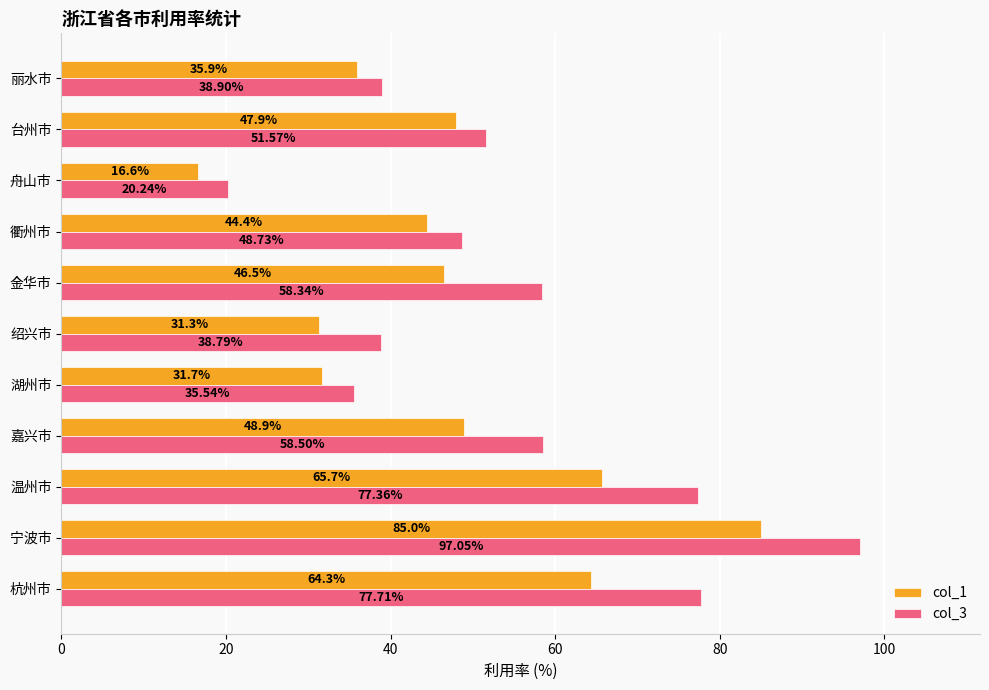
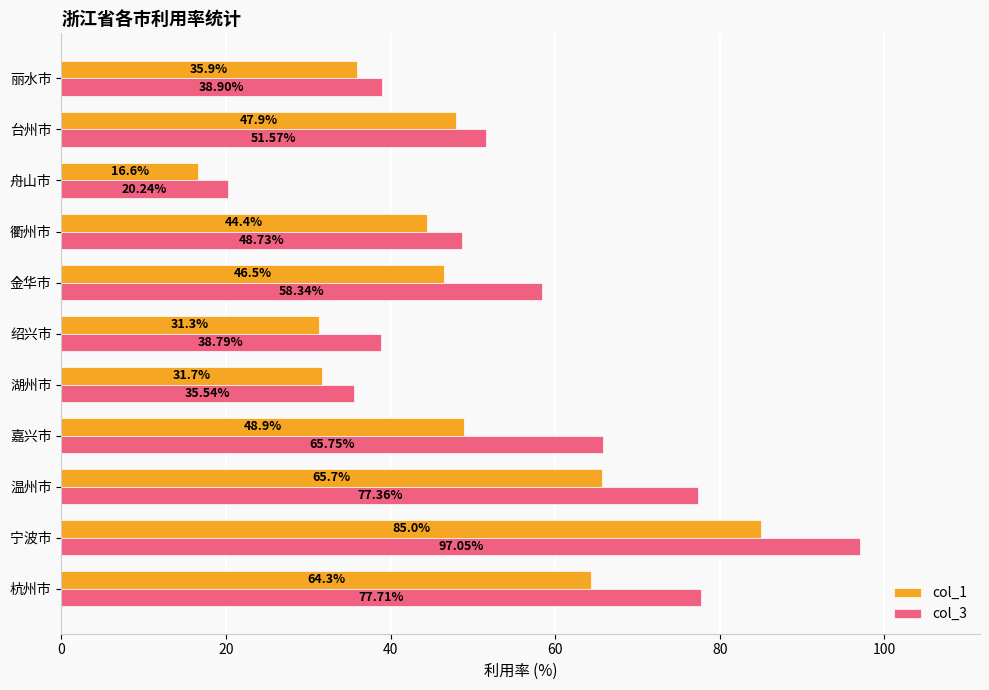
  {
    "col_1": {
      "丽水市": "35.9%",
      "台州市": "47.9%",
      "舟山市": "16.6%",
      "衢州市": "44.4%",
      "金华市": "46.5%",
      "绍兴市": "31.3%",
      "湖州市": "31.7%",
      "嘉兴市": "48.9%",
      "温州市": "65.7%",
      "宁波市": "85.0%",
      "杭州市": "64.3%"
    },
    "col_3": {
      "丽水市": "38.90%",
      "台州市": "51.57%",
      "舟山市": "20.24%",
      "衢州市": "48.73%",
      "金华市": "58.34%",
      "绍兴市": "38.79%",
      "湖州市": "35.54%",
-     "嘉兴市": "58.50%",
+     "嘉兴市": "65.75%",
      "温州市": "77.36%",
      "宁波市": "97.05%",
      "杭州市": "77.71%"
    }
  }
